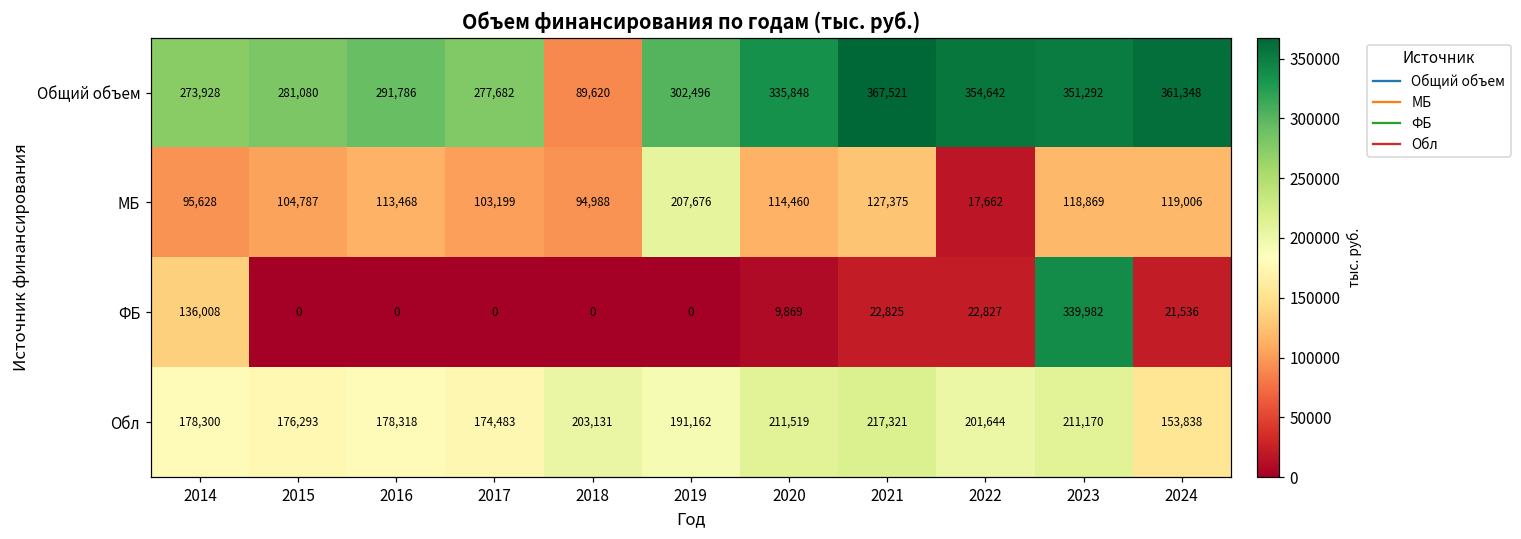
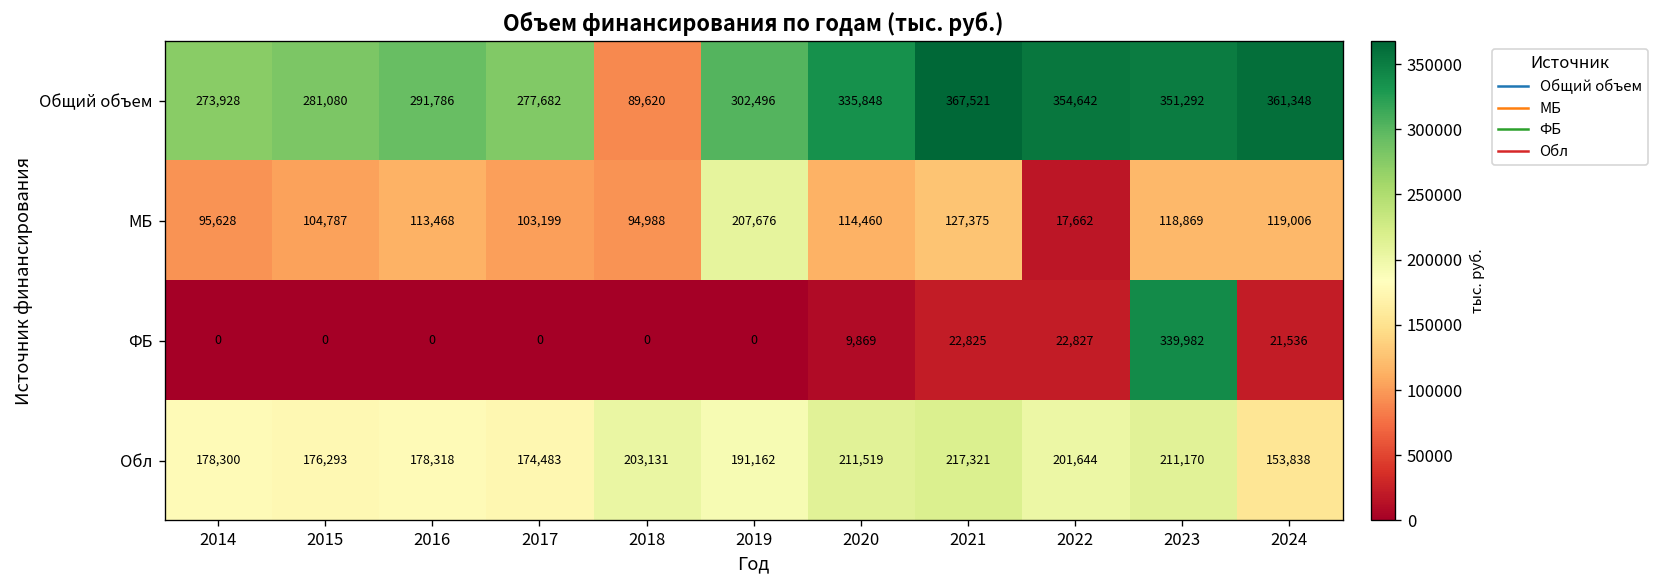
  {
    "Общий объем": {
      "2014": "273,928",
      "2015": "281,080",
      "2016": "291,786",
      "2017": "277,682",
      "2018": "89,620",
      "2019": "302,496",
      "2020": "335,848",
      "2021": "367,521",
      "2022": "354,642",
      "2023": "351,292",
      "2024": "361,348"
    },
    "МБ": {
      "2014": "95,628",
      "2015": "104,787",
      "2016": "113,468",
      "2017": "103,199",
      "2018": "94,988",
      "2019": "207,676",
      "2020": "114,460",
      "2021": "127,375",
      "2022": "17,662",
      "2023": "118,869",
      "2024": "119,006"
    },
    "ФБ": {
-     "2014": "136,008",
+     "2014": "0",
      "2015": "0",
      "2016": "0",
      "2017": "0",
      "2018": "0",
      "2019": "0",
      "2020": "9,869",
      "2021": "22,825",
      "2022": "22,827",
      "2023": "339,982",
      "2024": "21,536"
    },
    "Обл": {
      "2014": "178,300",
      "2015": "176,293",
      "2016": "178,318",
      "2017": "174,483",
      "2018": "203,131",
      "2019": "191,162",
      "2020": "211,519",
      "2021": "217,321",
      "2022": "201,644",
      "2023": "211,170",
      "2024": "153,838"
    }
  }
